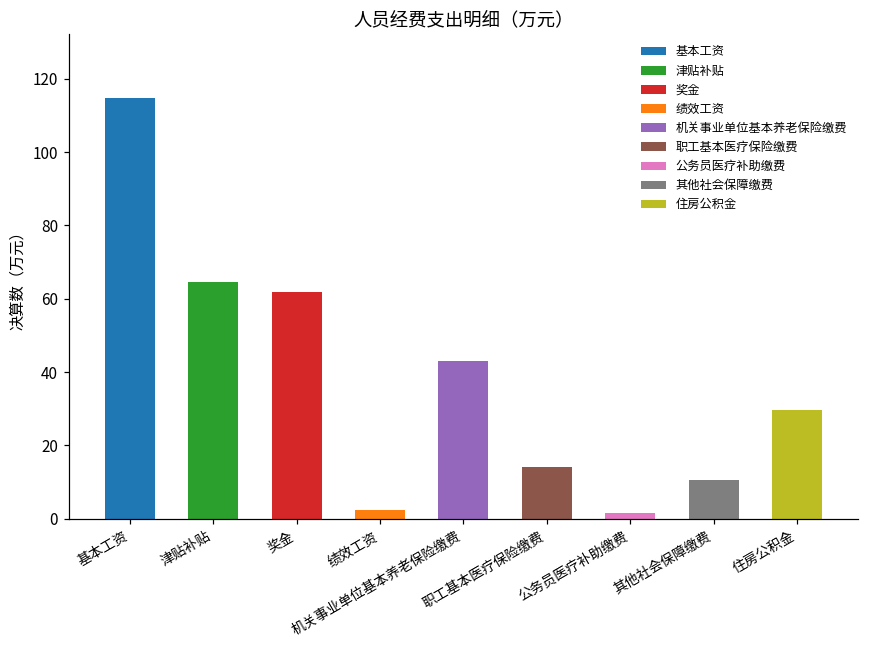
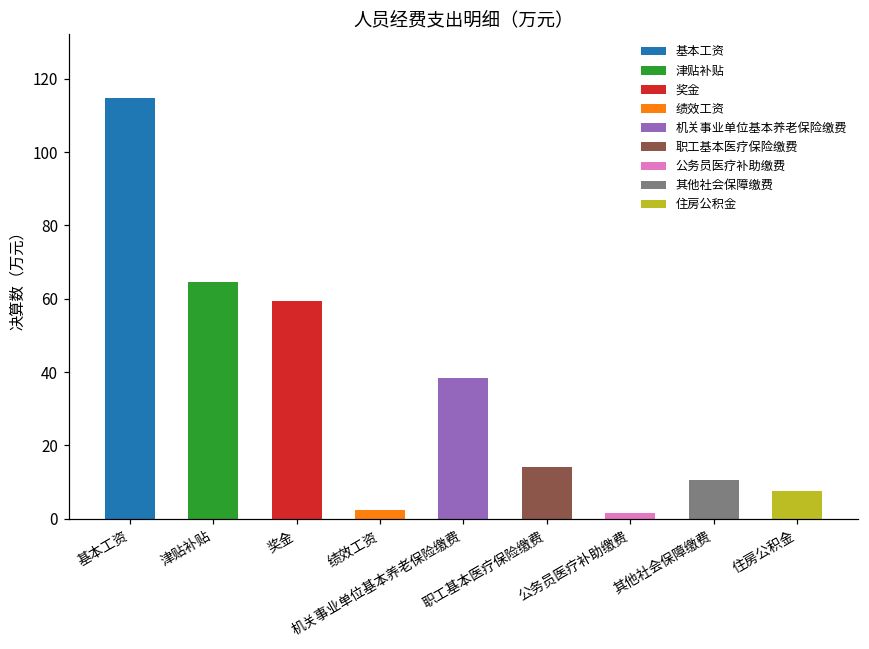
  {
    "基本工资": 115,
    "津贴补贴": 65,
-   "奖金": 62,
+   "奖金": 59,
    "绩效工资": 2,
-   "机关事业单位基本养老保险缴费": 43,
+   "机关事业单位基本养老保险缴费": 39,
    "职工基本医疗保险缴费": 14,
    "公务员医疗补助缴费": 2,
    "其他社会保障缴费": 11,
-   "住房公积金": 30
+   "住房公积金": 8
  }
